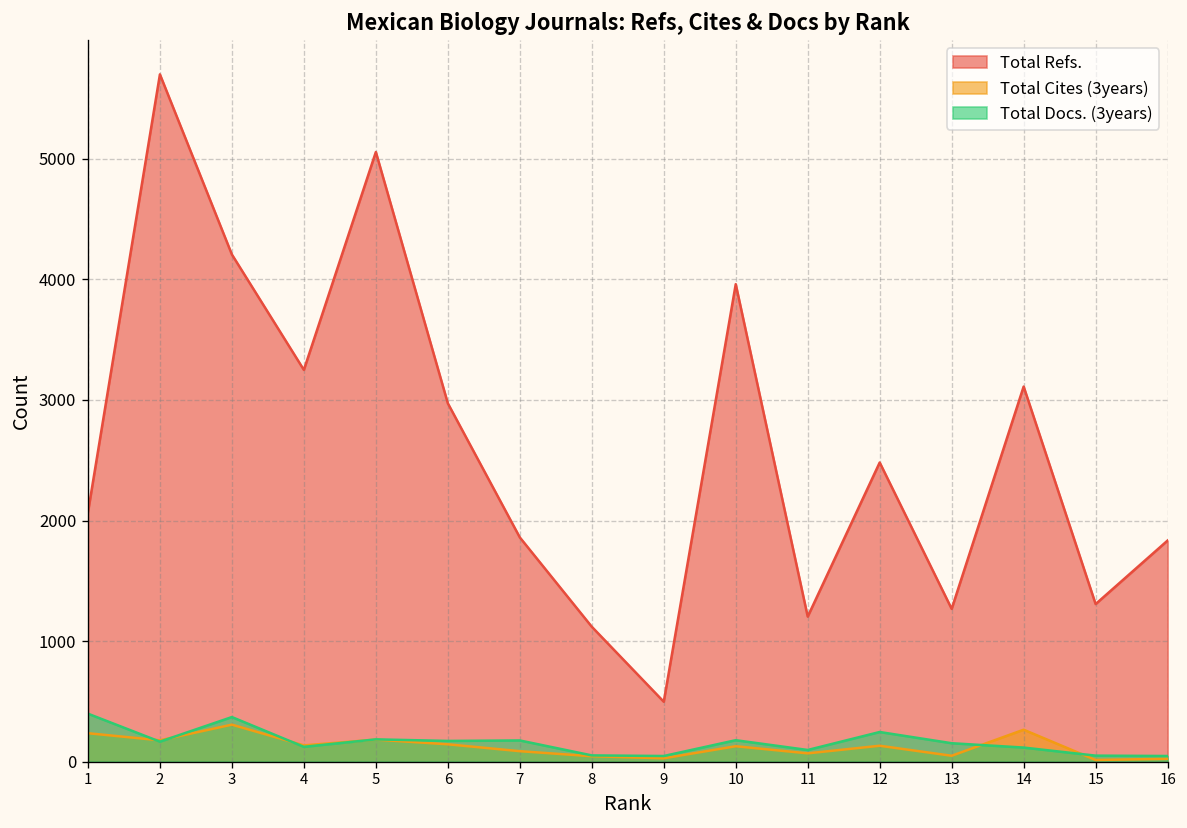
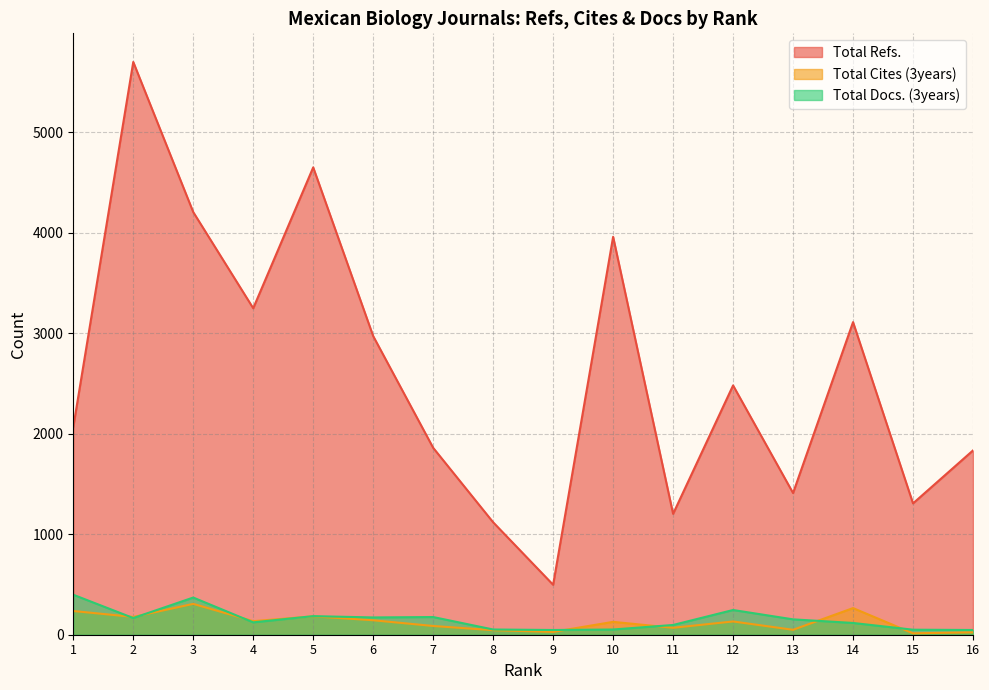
  {
    "Total Refs.": {
      "1": 2070,
      "2": 5700,
      "3": 4210,
      "4": 3250,
-     "5": 5060,
+     "5": 4650,
      "6": 2970,
      "7": 1860,
      "8": 1120,
      "9": 500,
      "10": 3960,
      "11": 1200,
      "12": 2480,
-     "13": 1270,
+     "13": 1410,
      "14": 3110,
      "15": 1310,
      "16": 1830
    },
    "Total Cites (3years)": {
      "1": 240,
      "3": 310,
      "6": 140,
      "7": 90,
      "10": 130,
      "11": 70,
      "12": 130,
      "13": 50,
      "14": 270,
      "15": 10
    },
    "Total Docs. (3years)": {
      "1": 400,
      "3": 370,
      "6": 170,
      "7": 180,
-     "10": 180,
+     "10": 50,
      "11": 100,
      "12": 250,
      "13": 150,
      "14": 120,
      "15": 50
    }
  }
